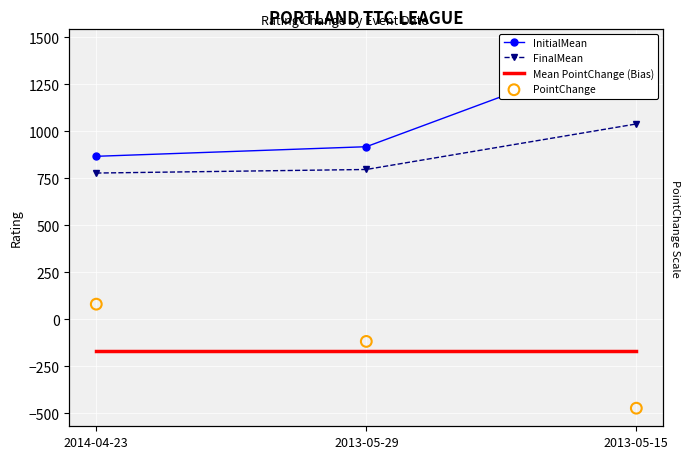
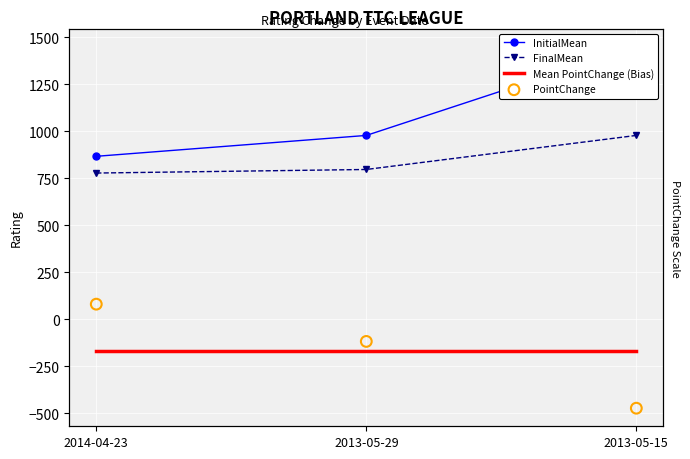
  {
    "InitialMean": {
      "2014-04-23": 870,
-     "2013-05-29": 920
+     "2013-05-29": 980
    },
    "FinalMean": {
      "2014-04-23": 780,
      "2013-05-29": 800,
-     "2013-05-15": 1040
+     "2013-05-15": 980
    },
    "Mean PointChange (Bias)": {
      "2014-04-23": -170,
      "2013-05-29": -170,
      "2013-05-15": -170
    }
  }
